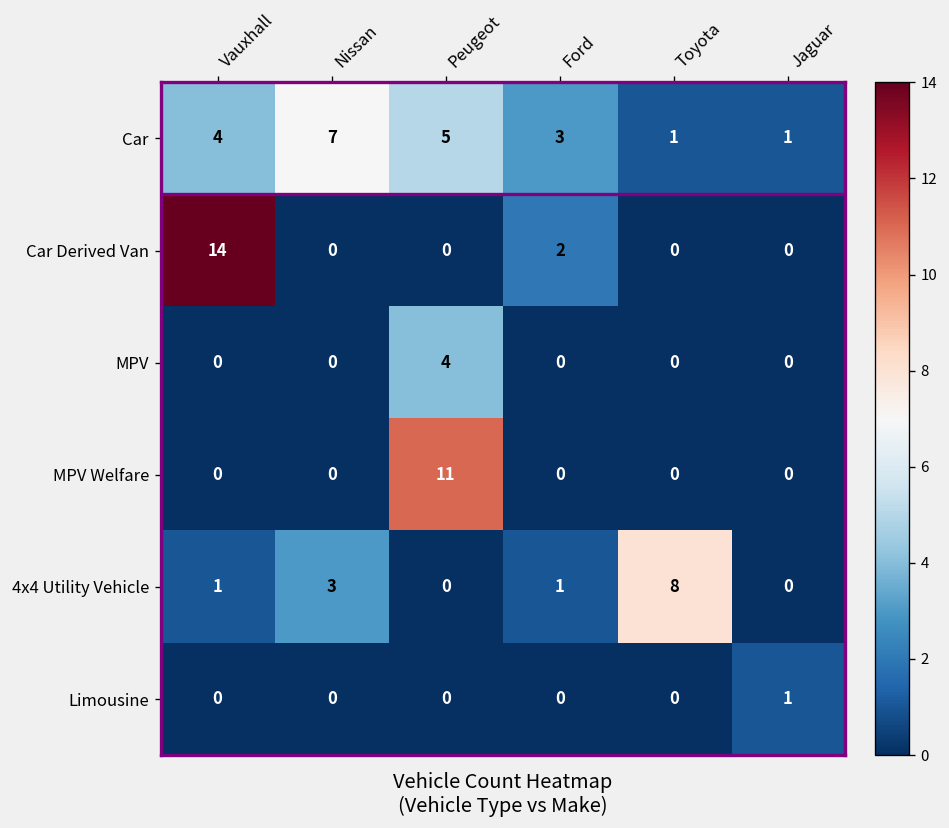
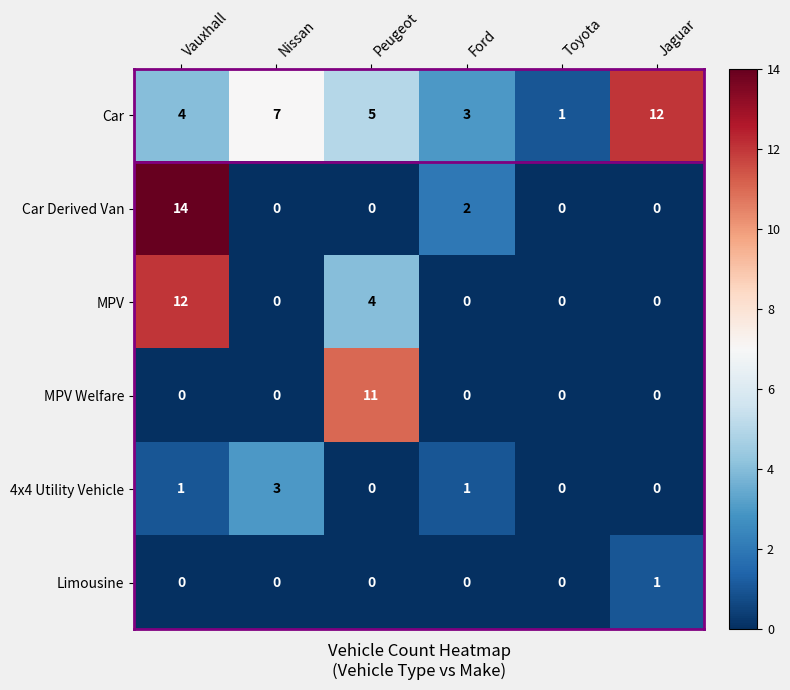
  {
    "Car": {
      "Vauxhall": 4,
      "Nissan": 7,
      "Peugeot": 5,
      "Ford": 3,
      "Toyota": 1,
-     "Jaguar": 1
+     "Jaguar": 12
    },
    "Car Derived Van": {
      "Vauxhall": 14,
      "Nissan": 0,
      "Peugeot": 0,
      "Ford": 2,
      "Toyota": 0,
      "Jaguar": 0
    },
    "MPV": {
-     "Vauxhall": 0,
+     "Vauxhall": 12,
      "Nissan": 0,
      "Peugeot": 4,
      "Ford": 0,
      "Toyota": 0,
      "Jaguar": 0
    },
    "MPV Welfare": {
      "Vauxhall": 0,
      "Nissan": 0,
      "Peugeot": 11,
      "Ford": 0,
      "Toyota": 0,
      "Jaguar": 0
    },
    "4x4 Utility Vehicle": {
      "Vauxhall": 1,
      "Nissan": 3,
      "Peugeot": 0,
      "Ford": 1,
-     "Toyota": 8,
+     "Toyota": 0,
      "Jaguar": 0
    },
    "Limousine": {
      "Vauxhall": 0,
      "Nissan": 0,
      "Peugeot": 0,
      "Ford": 0,
      "Toyota": 0,
      "Jaguar": 1
    }
  }
